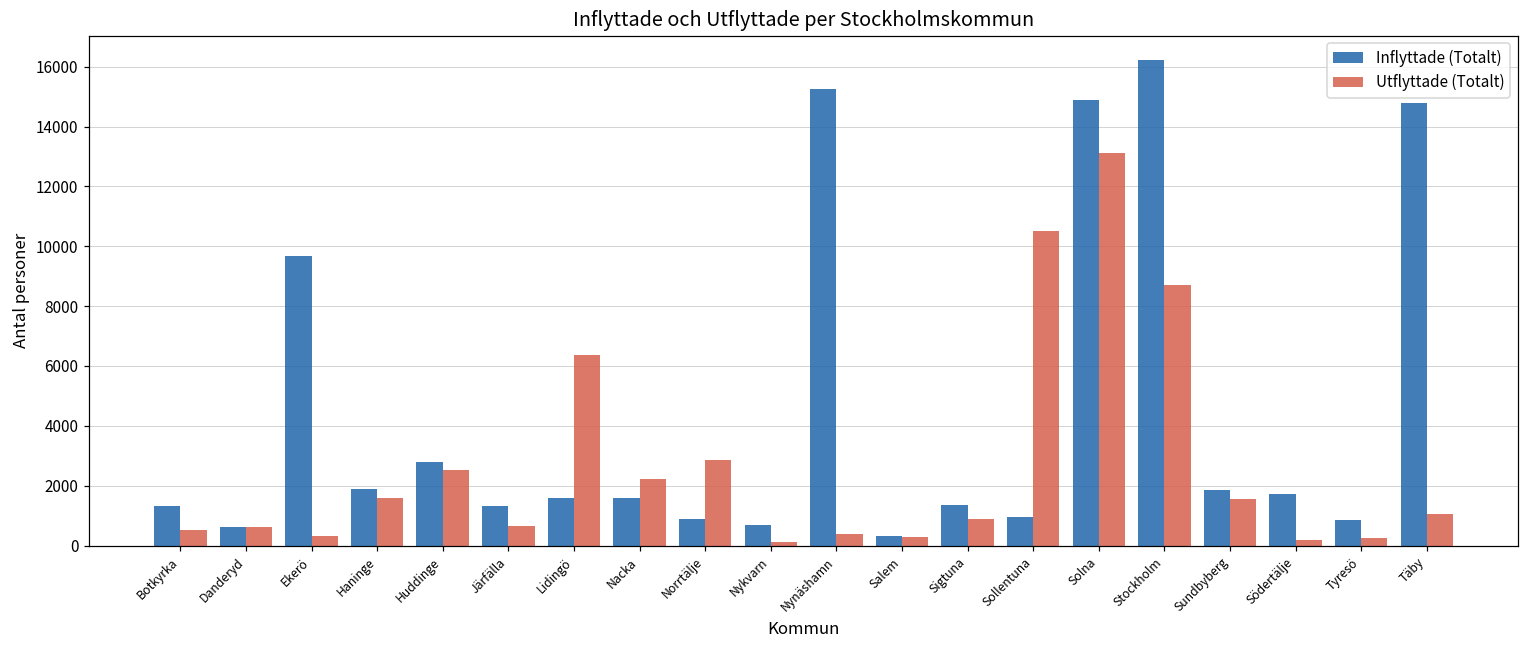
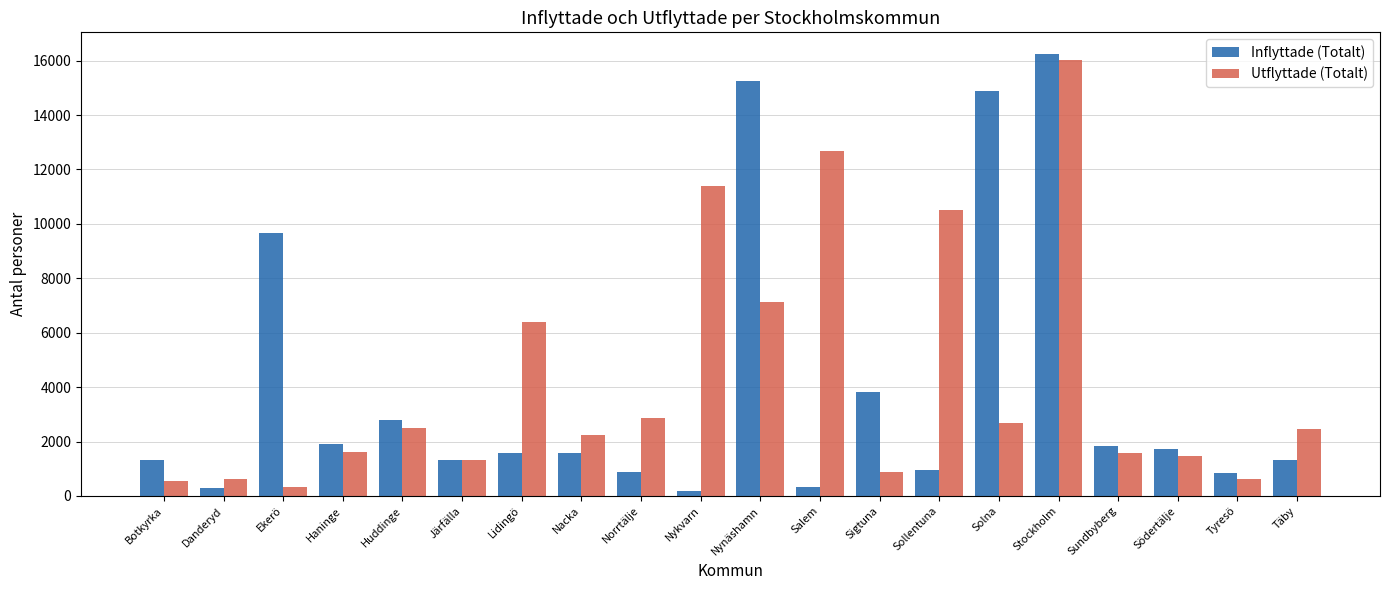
  {
    "Inflyttade (Totalt)": {
      "Botkyrka": 1300,
-     "Danderyd": 600,
+     "Danderyd": 300,
      "Ekerö": 9700,
      "Haninge": 1900,
      "Huddinge": 2800,
      "Järfälla": 1300,
      "Lidingö": 1600,
      "Nacka": 1600,
      "Norrtälje": 900,
-     "Nykvarn": 700,
+     "Nykvarn": 200,
      "Nynäshamn": 15300,
      "Salem": 300,
-     "Sigtuna": 1400,
+     "Sigtuna": 3800,
      "Sollentuna": 1000,
      "Solna": 14900,
      "Stockholm": 16200,
      "Sundbyberg": 1800,
      "Södertälje": 1700,
      "Tyresö": 900,
-     "Täby": 14800
+     "Täby": 1300
    },
    "Utflyttade (Totalt)": {
      "Botkyrka": 500,
      "Danderyd": 600,
      "Ekerö": 300,
      "Haninge": 1600,
      "Huddinge": 2500,
-     "Järfälla": 600,
+     "Järfälla": 1300,
      "Lidingö": 6400,
      "Nacka": 2200,
      "Norrtälje": 2800,
-     "Nykvarn": 100,
-     "Nynäshamn": 400,
-     "Salem": 300,
+     "Nykvarn": 11400,
+     "Nynäshamn": 7100,
+     "Salem": 12700,
      "Sigtuna": 900,
      "Sollentuna": 10500,
-     "Solna": 13100,
-     "Stockholm": 8700,
+     "Solna": 2700,
+     "Stockholm": 16000,
      "Sundbyberg": 1600,
-     "Södertälje": 200,
-     "Tyresö": 200,
-     "Täby": 1000
+     "Södertälje": 1500,
+     "Tyresö": 600,
+     "Täby": 2500
    }
  }
